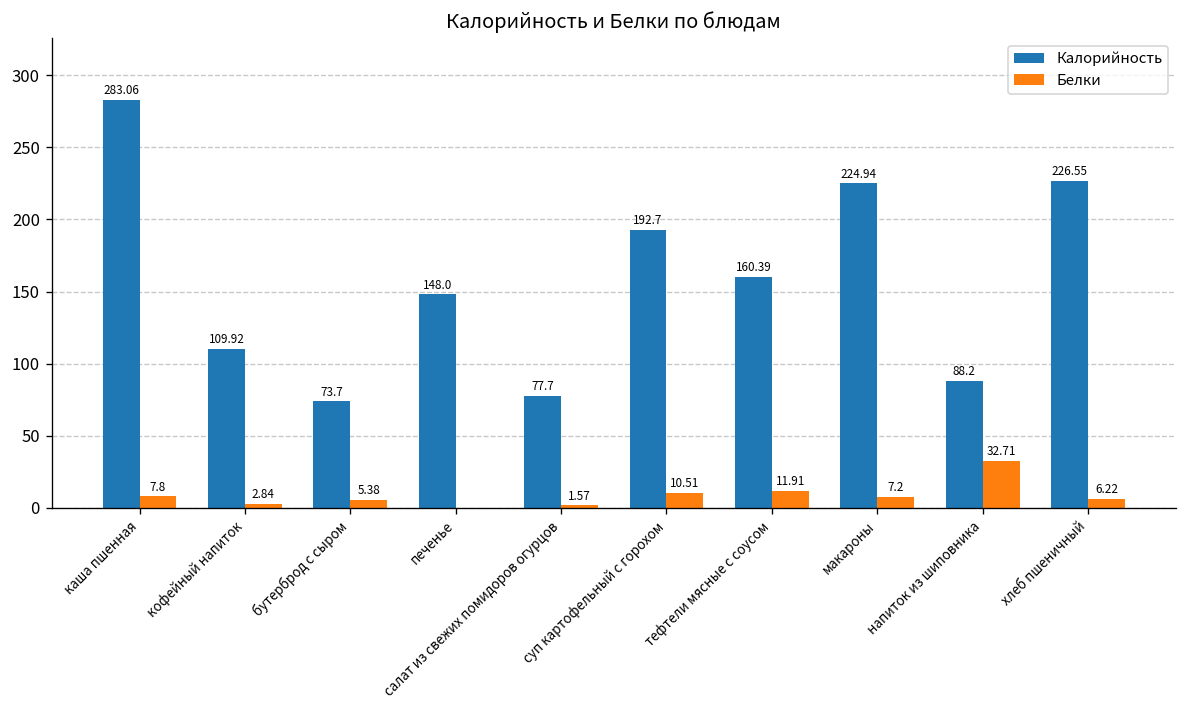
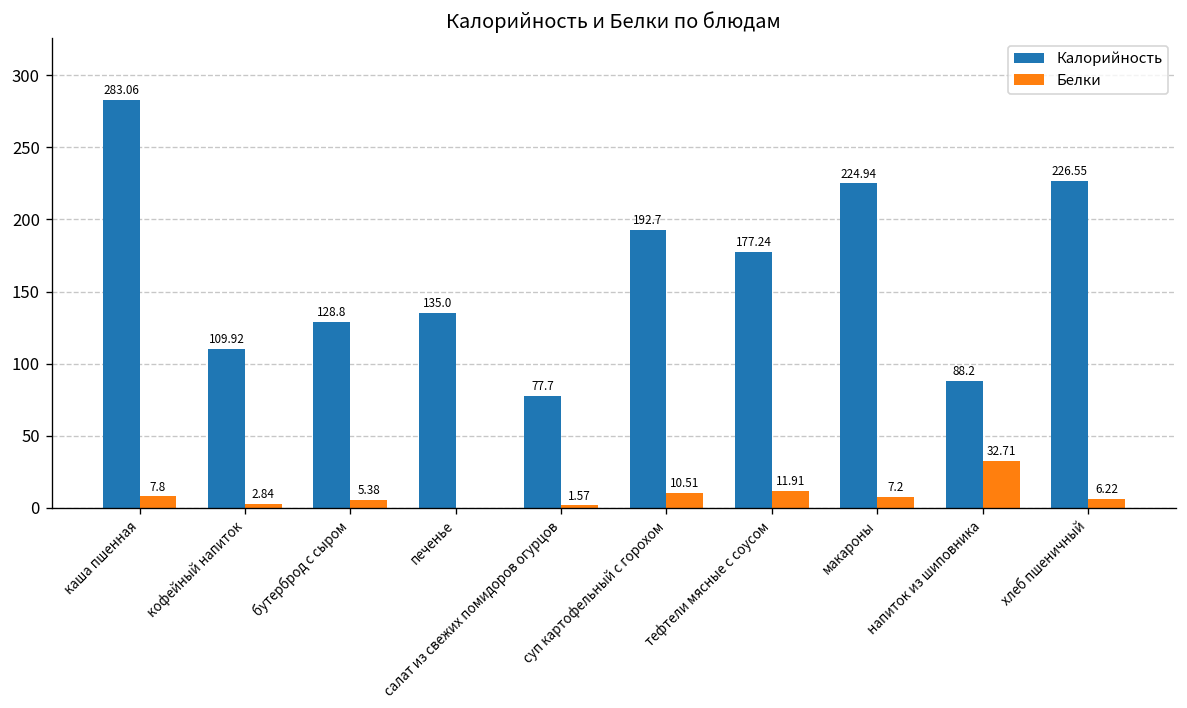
  {
    "Калорийность": {
      "каша пшенная": 283.06,
      "кофейный напиток": 109.92,
-     "бутерброд с сыром": 73.7,
-     "печенье": 148.0,
+     "бутерброд с сыром": 128.8,
+     "печенье": 135.0,
      "салат из свежих помидоров огурцов": 77.7,
      "суп картофельный с горохом": 192.7,
-     "тефтели мясные с соусом": 160.39,
+     "тефтели мясные с соусом": 177.24,
      "макароны": 224.94,
      "напиток из шиповника": 88.2,
      "хлеб пшеничный": 226.55
    },
    "Белки": {
      "каша пшенная": 7.8,
      "кофейный напиток": 2.84,
      "бутерброд с сыром": 5.38,
      "салат из свежих помидоров огурцов": 1.57,
      "суп картофельный с горохом": 10.51,
      "тефтели мясные с соусом": 11.91,
      "макароны": 7.2,
      "напиток из шиповника": 32.71,
      "хлеб пшеничный": 6.22
    }
  }
